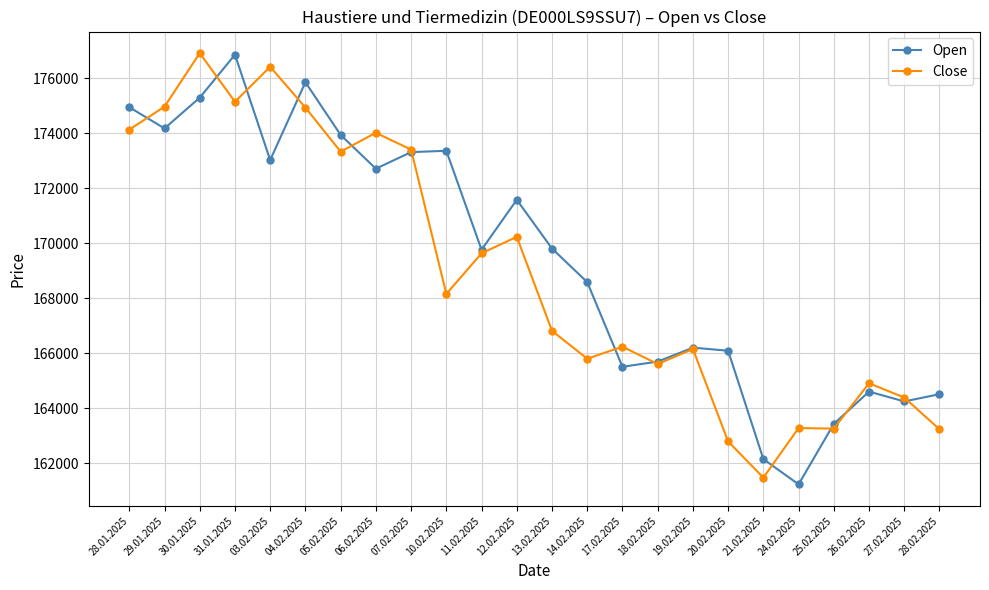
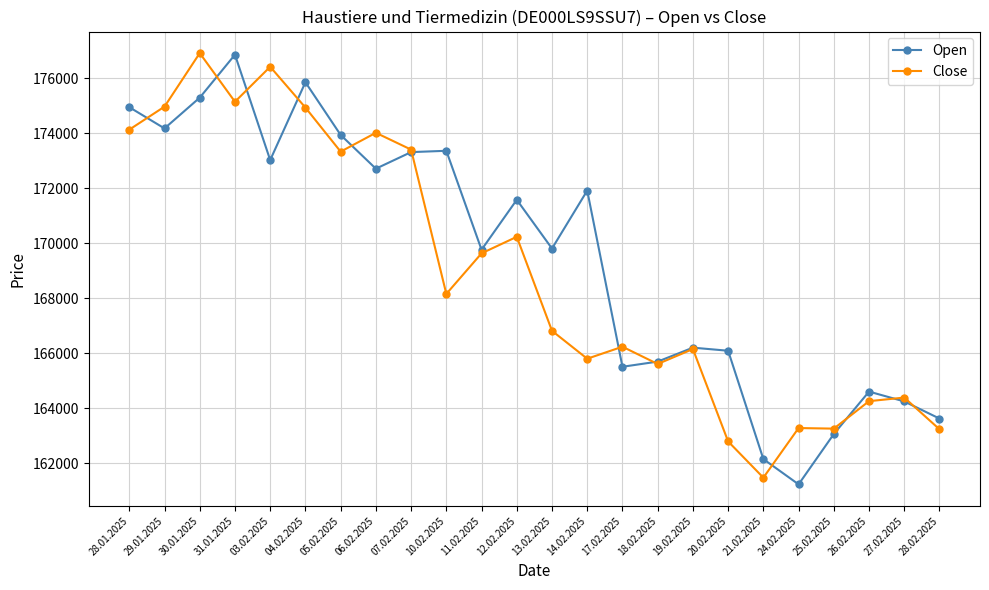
  {
    "Open": {
      "28.01.2025": 175000,
      "29.01.2025": 174200,
      "30.01.2025": 175300,
      "31.01.2025": 176900,
      "03.02.2025": 173000,
      "04.02.2025": 175900,
      "05.02.2025": 173900,
      "06.02.2025": 172700,
      "10.02.2025": 173400,
      "11.02.2025": 169800,
      "12.02.2025": 171600,
      "13.02.2025": 169800,
-     "14.02.2025": 168600,
+     "14.02.2025": 171900,
      "17.02.2025": 165500,
      "20.02.2025": 166100,
      "21.02.2025": 162200,
      "24.02.2025": 161200,
-     "25.02.2025": 163400,
+     "25.02.2025": 163100,
      "26.02.2025": 164600,
      "27.02.2025": 164300,
-     "28.02.2025": 164500
+     "28.02.2025": 163600
    },
    "Close": {
      "28.01.2025": 174100,
      "29.01.2025": 175000,
      "30.01.2025": 176900,
      "31.01.2025": 175200,
      "03.02.2025": 176400,
      "04.02.2025": 174900,
      "05.02.2025": 173300,
      "06.02.2025": 174000,
      "10.02.2025": 168200,
      "11.02.2025": 169600,
      "12.02.2025": 170200,
      "13.02.2025": 166800,
      "14.02.2025": 165800,
      "17.02.2025": 166200,
      "20.02.2025": 162800,
      "21.02.2025": 161500,
      "24.02.2025": 163300,
      "25.02.2025": 163300,
-     "26.02.2025": 164900,
+     "26.02.2025": 164300,
      "27.02.2025": 164400,
      "28.02.2025": 163200
    }
  }
